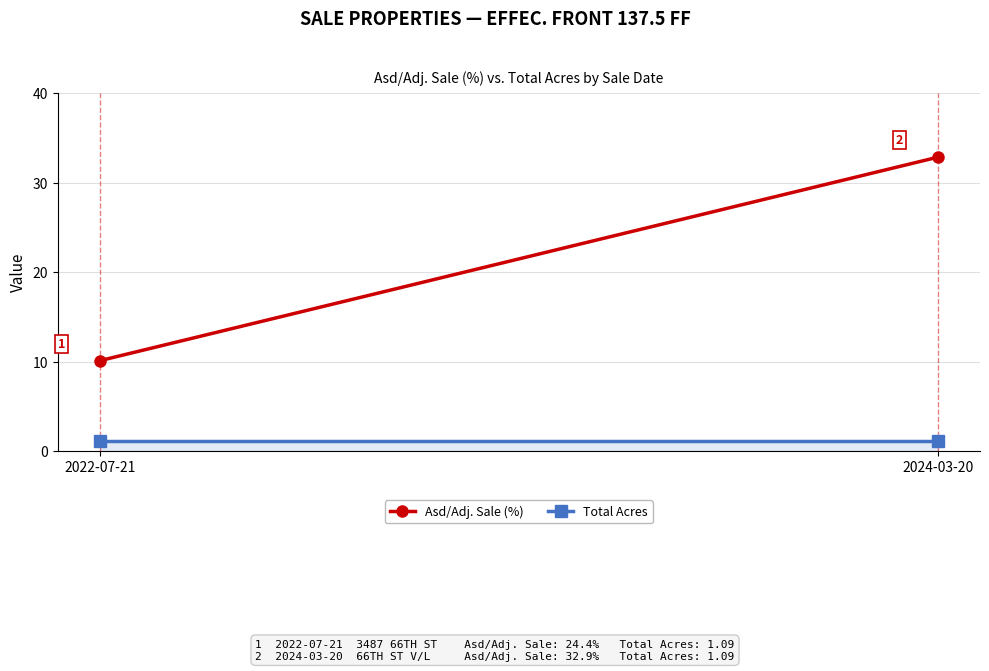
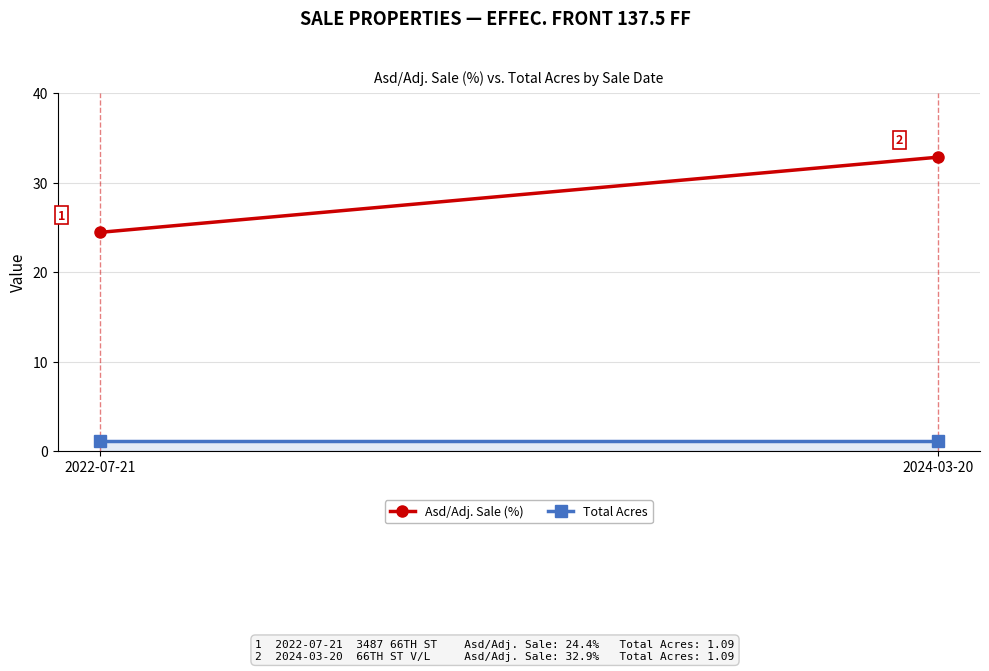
  {
    "Asd/Adj. Sale (%)": {
-     "2022-07-21": 10,
+     "2022-07-21": 24,
      "2024-03-20": 33
    },
    "Total Acres": {
      "2022-07-21": 1,
      "2024-03-20": 1
    }
  }
